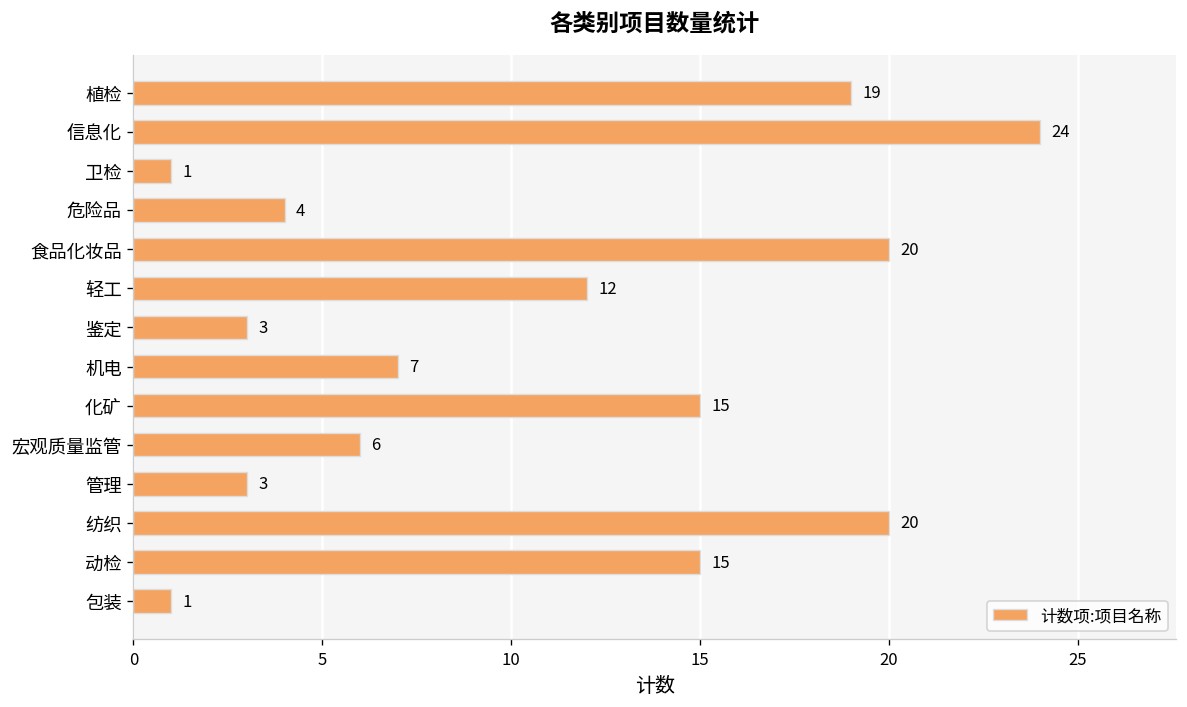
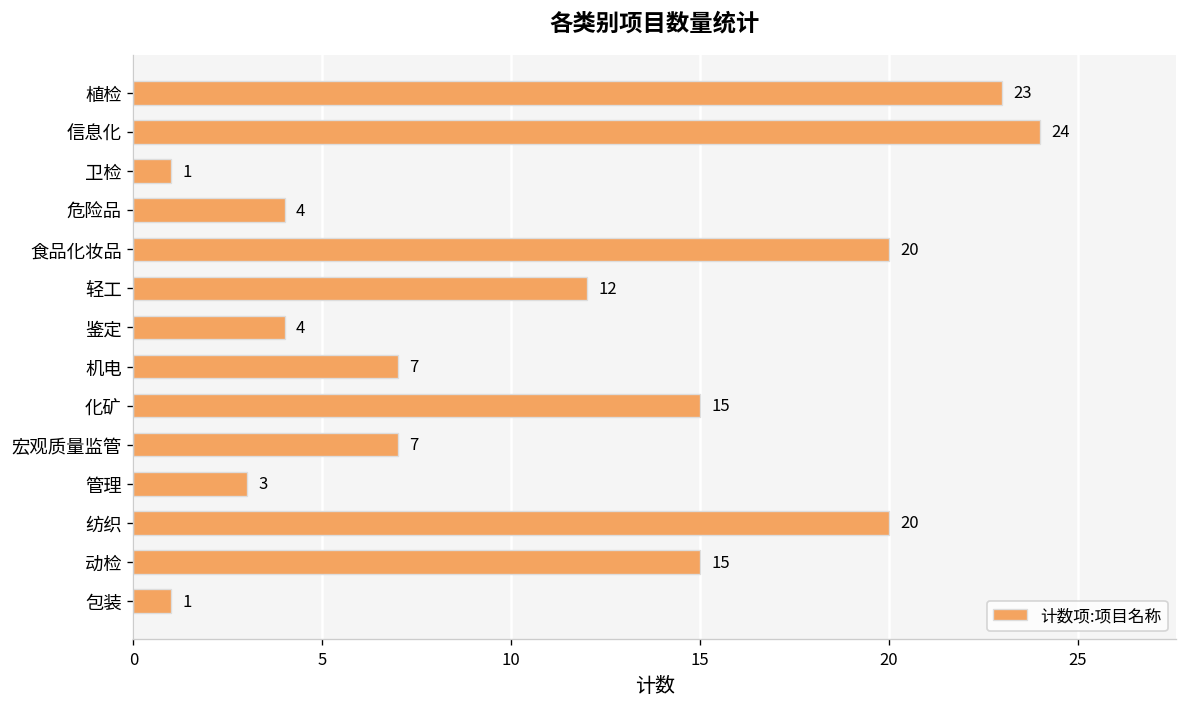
  {
-   "植检": 19,
+   "植检": 23,
    "信息化": 24,
    "卫检": 1,
    "危险品": 4,
    "食品化妆品": 20,
    "轻工": 12,
-   "鉴定": 3,
+   "鉴定": 4,
    "机电": 7,
    "化矿": 15,
-   "宏观质量监管": 6,
+   "宏观质量监管": 7,
    "管理": 3,
    "纺织": 20,
    "动检": 15,
    "包装": 1
  }
